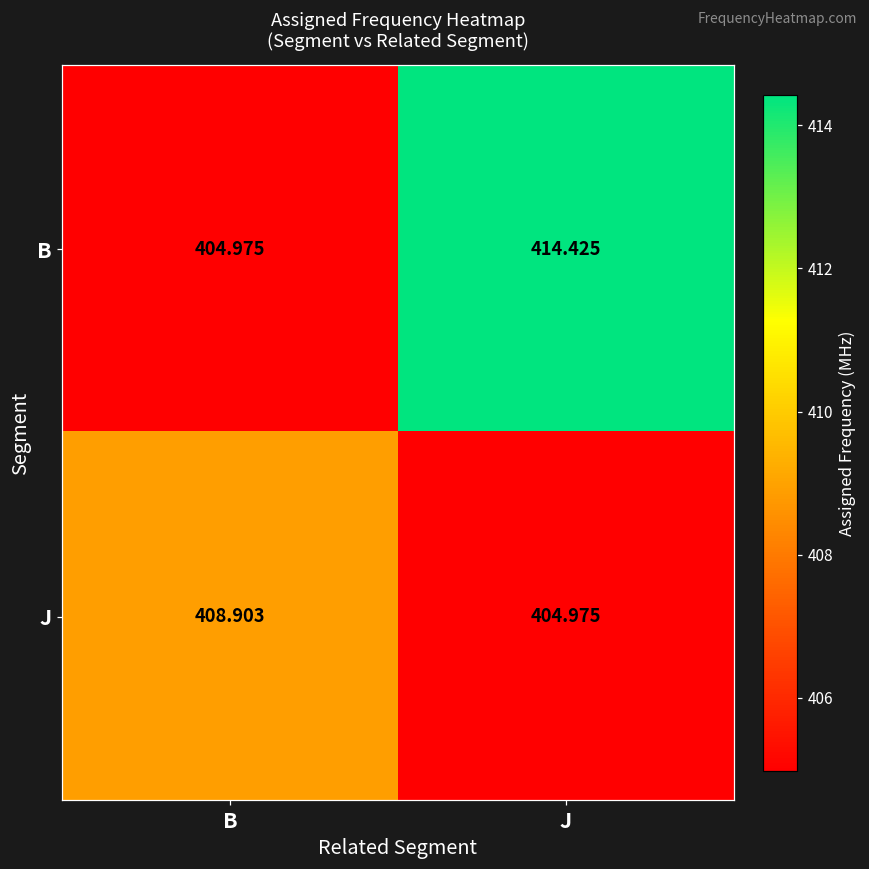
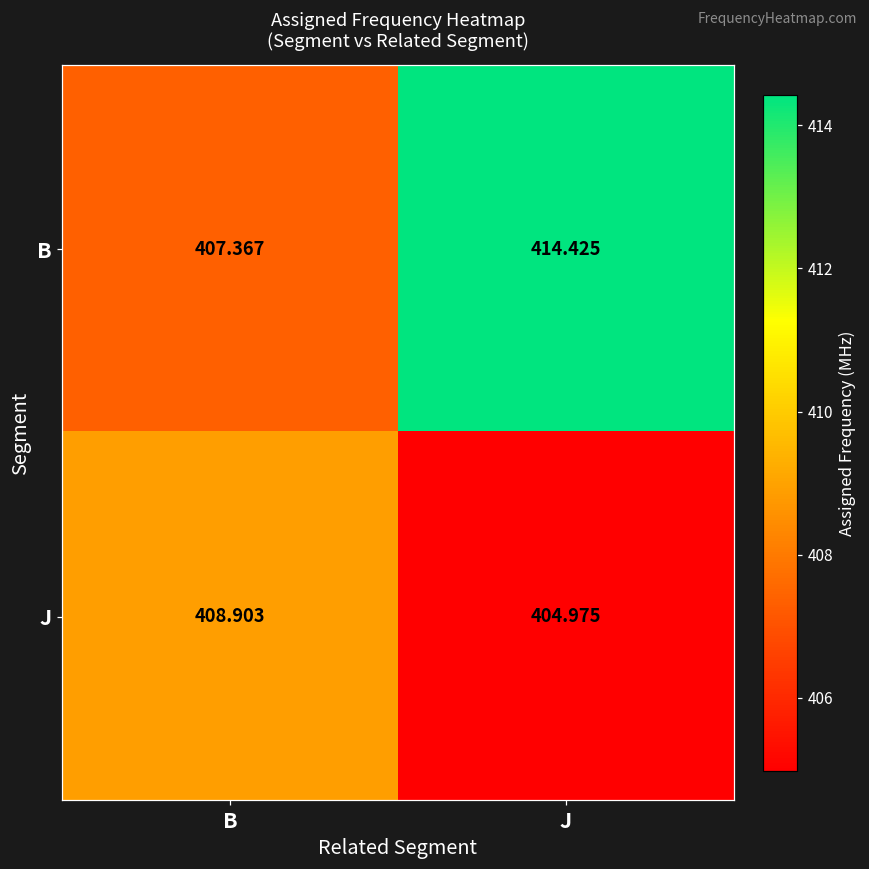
  {
    "B": {
-     "B": 404.975,
+     "B": 407.367,
      "J": 414.425
    },
    "J": {
      "B": 408.903,
      "J": 404.975
    }
  }
